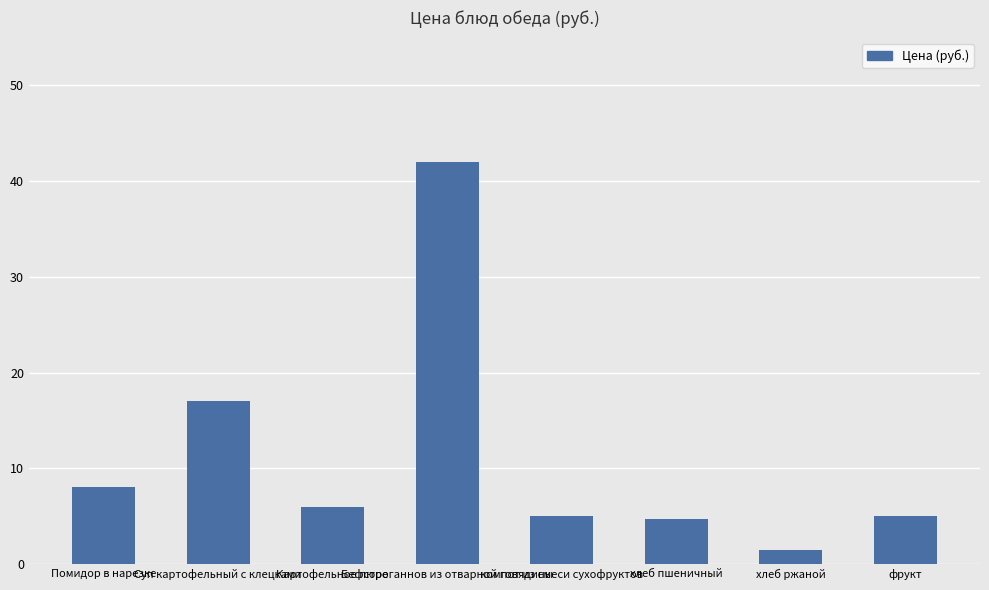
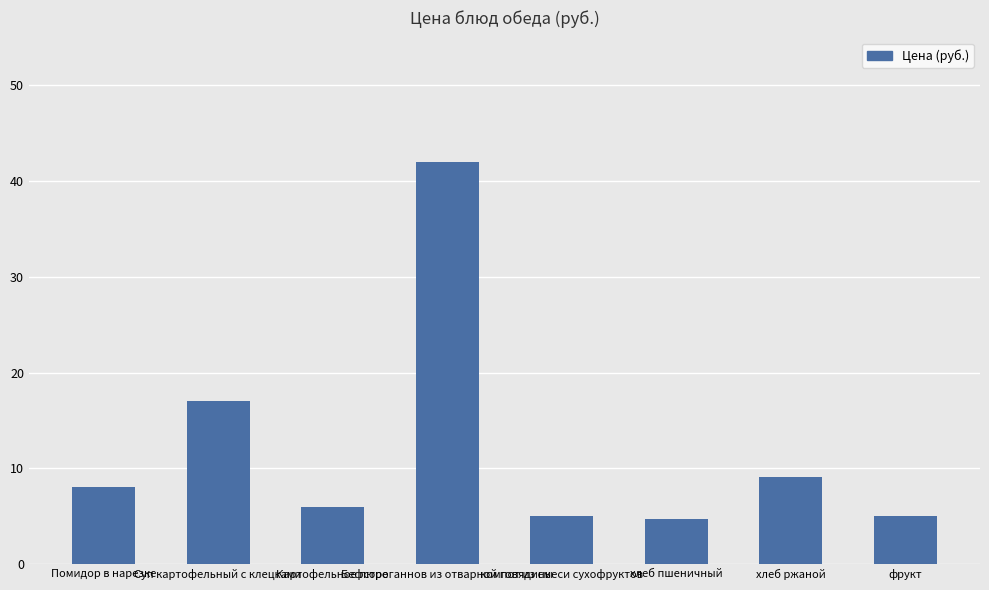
  {
    "хлеб пшеничный": 5,
-   "хлеб ржаной": 2,
+   "хлеб ржаной": 9,
    "фрукт": 5
  }
